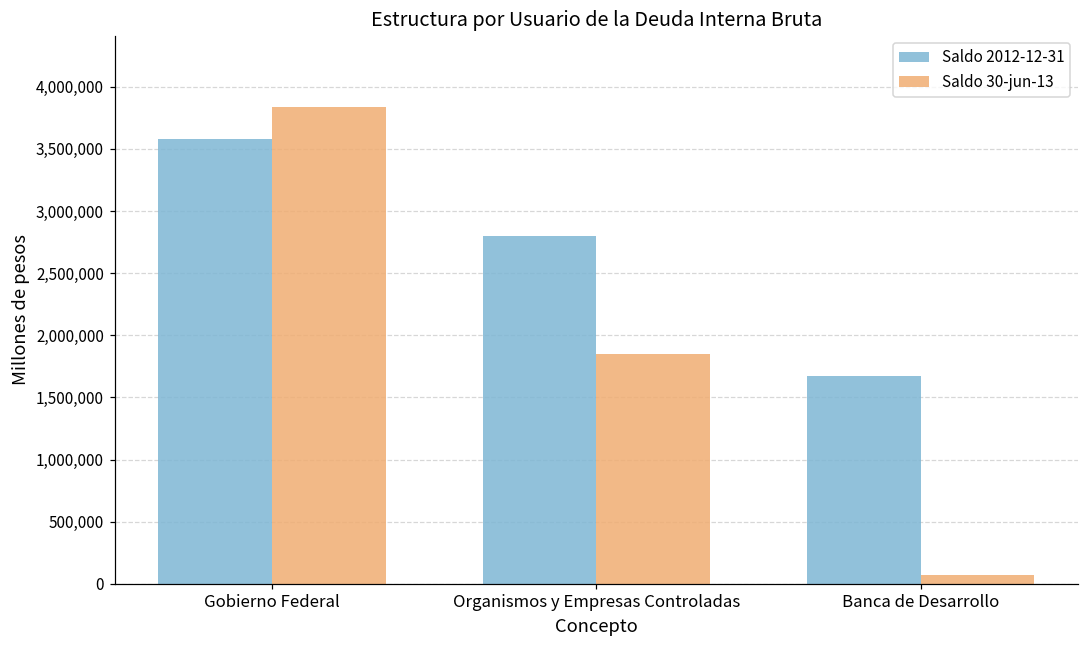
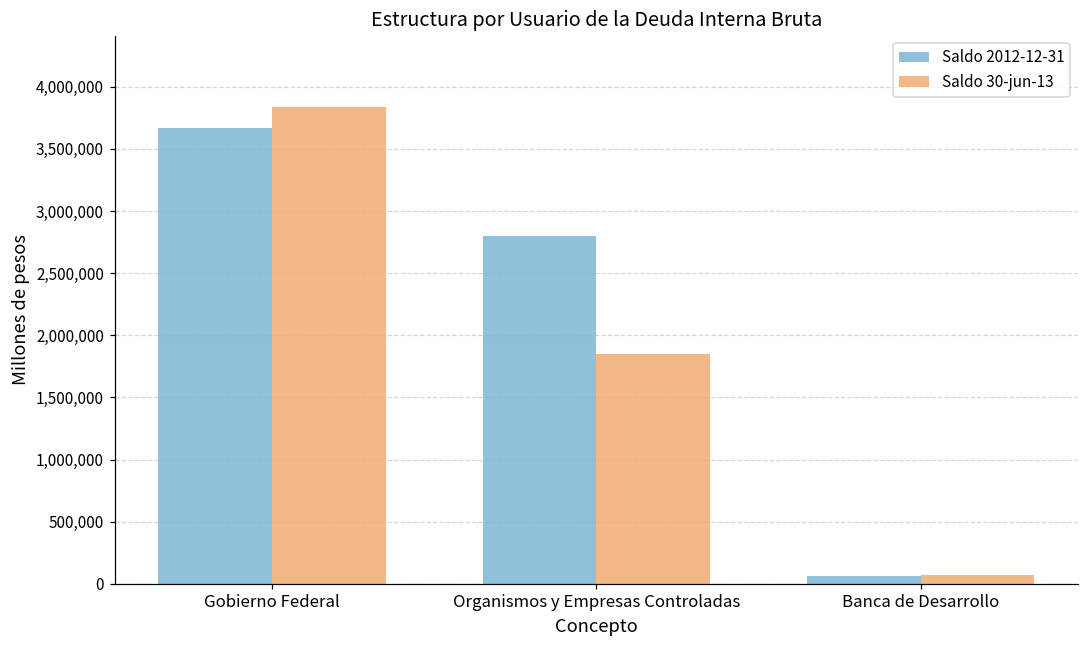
  {
    "Saldo 2012-12-31": {
-     "Gobierno Federal": "3,580,000",
+     "Gobierno Federal": "3,660,000",
      "Organismos y Empresas Controladas": "2,800,000",
-     "Banca de Desarrollo": "1,670,000"
+     "Banca de Desarrollo": "60,000"
    },
    "Saldo 30-jun-13": {
      "Gobierno Federal": "3,840,000",
      "Organismos y Empresas Controladas": "1,850,000",
      "Banca de Desarrollo": "70,000"
    }
  }
